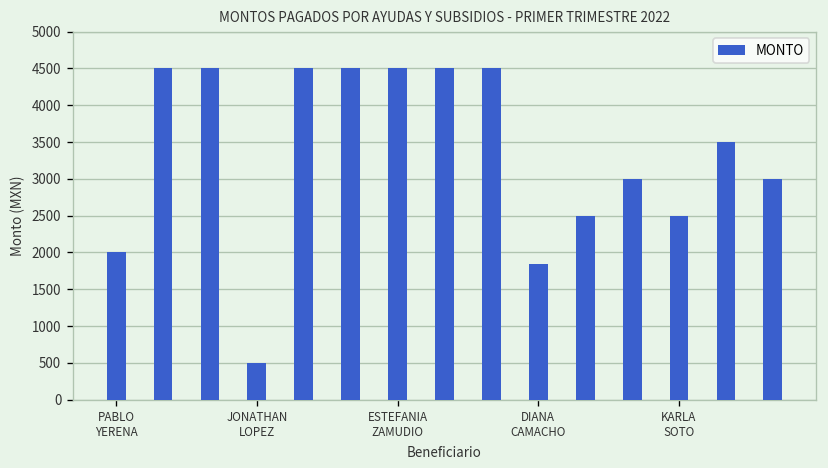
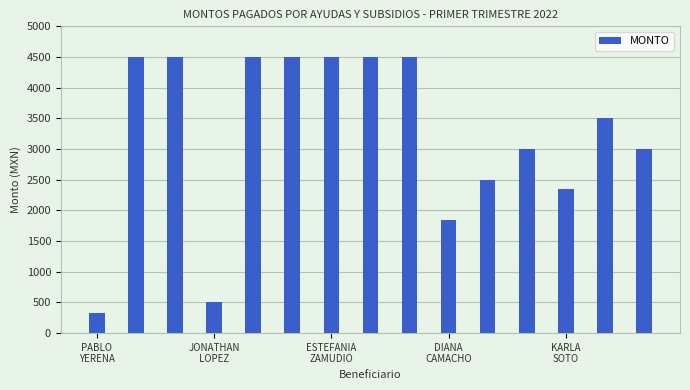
  {
-   "PABLO YERENA": 2000,
+   "PABLO YERENA": 300,
    "JONATHAN LOPEZ": 500,
    "ESTEFANIA ZAMUDIO": 4500,
    "DIANA CAMACHO": 1800,
-   "KARLA SOTO": 2500
+   "KARLA SOTO": 2400
  }
